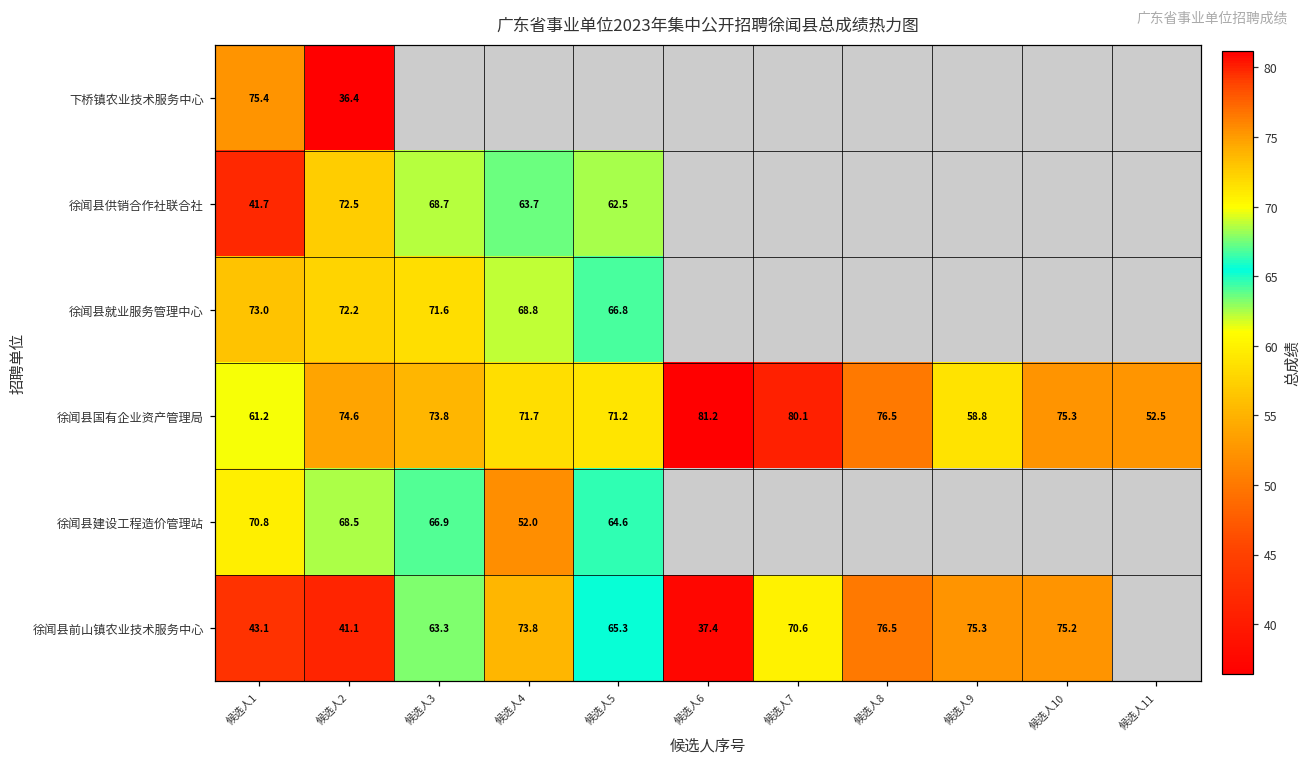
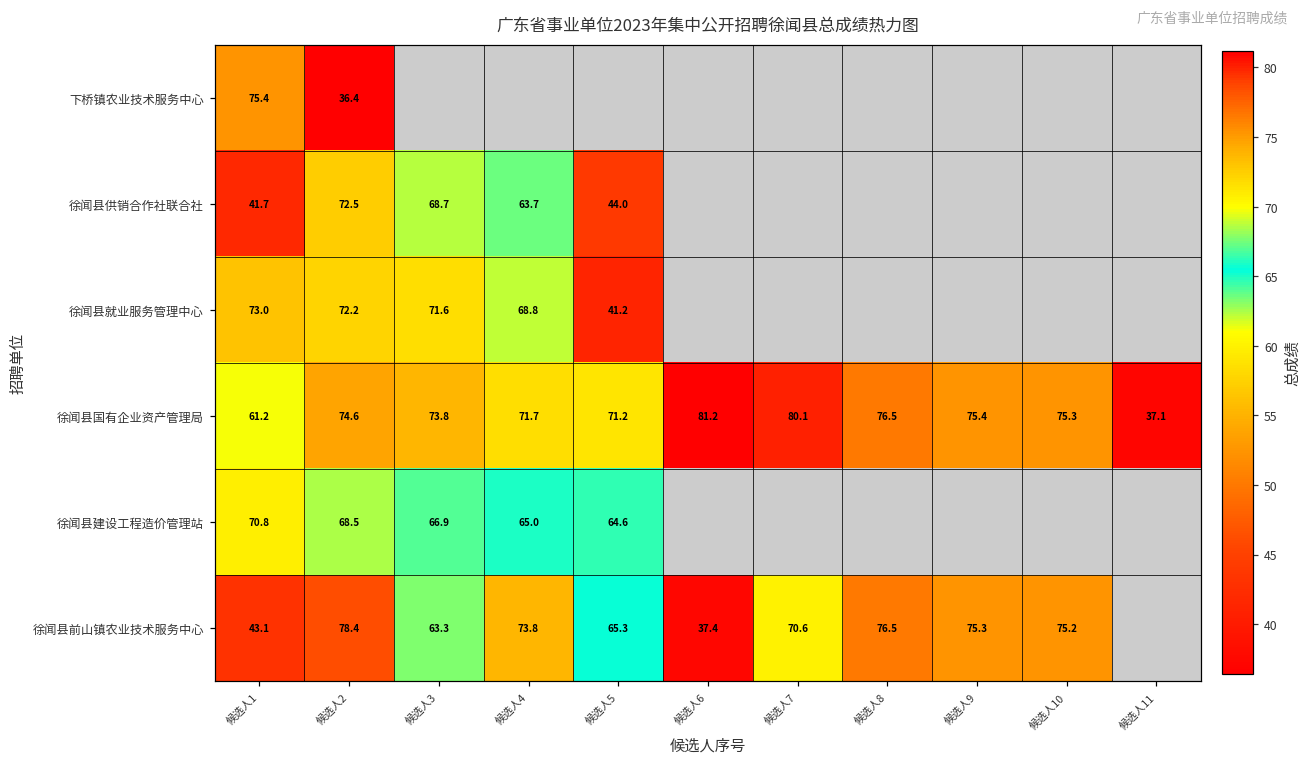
  {
    "下桥镇农业技术服务中心": {
      "候选人1": 75.4,
      "候选人2": 36.4
    },
    "徐闻县供销合作社联合社": {
      "候选人1": 41.7,
      "候选人2": 72.5,
      "候选人3": 68.7,
      "候选人4": 63.7,
-     "候选人5": 62.5
+     "候选人5": 44.0
    },
    "徐闻县就业服务管理中心": {
      "候选人1": 73.0,
      "候选人2": 72.2,
      "候选人3": 71.6,
      "候选人4": 68.8,
-     "候选人5": 66.8
+     "候选人5": 41.2
    },
    "徐闻县国有企业资产管理局": {
      "候选人1": 61.2,
      "候选人2": 74.6,
      "候选人3": 73.8,
      "候选人4": 71.7,
      "候选人5": 71.2,
      "候选人6": 81.2,
      "候选人7": 80.1,
      "候选人8": 76.5,
-     "候选人9": 58.8,
+     "候选人9": 75.4,
      "候选人10": 75.3,
-     "候选人11": 52.5
+     "候选人11": 37.1
    },
    "徐闻县建设工程造价管理站": {
      "候选人1": 70.8,
      "候选人2": 68.5,
      "候选人3": 66.9,
-     "候选人4": 52.0,
+     "候选人4": 65.0,
      "候选人5": 64.6
    },
    "徐闻县前山镇农业技术服务中心": {
      "候选人1": 43.1,
-     "候选人2": 41.1,
+     "候选人2": 78.4,
      "候选人3": 63.3,
      "候选人4": 73.8,
      "候选人5": 65.3,
      "候选人6": 37.4,
      "候选人7": 70.6,
      "候选人8": 76.5,
      "候选人9": 75.3,
      "候选人10": 75.2
    }
  }
